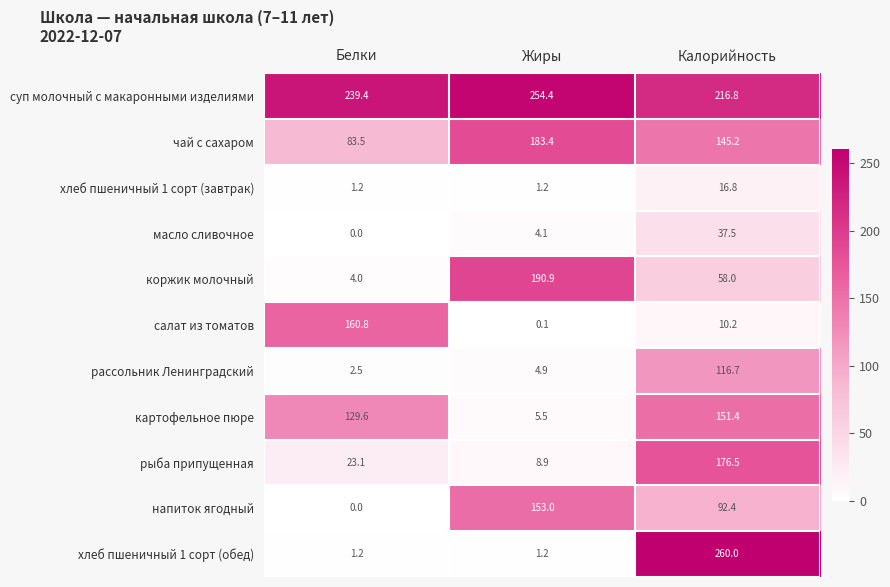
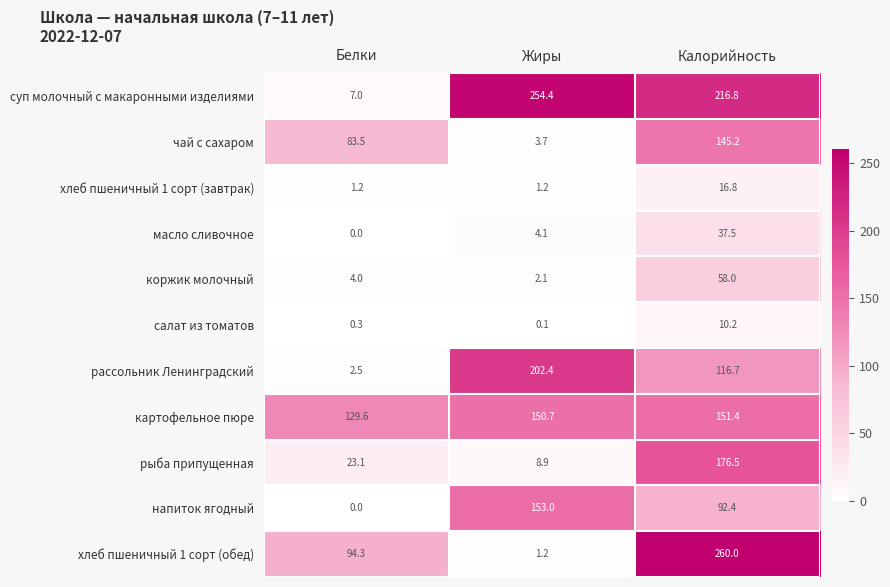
  {
    "суп молочный с макаронными изделиями": {
-     "Белки": 239.4,
+     "Белки": 7.0,
      "Жиры": 254.4,
      "Калорийность": 216.8
    },
    "чай с сахаром": {
      "Белки": 83.5,
-     "Жиры": 183.4,
+     "Жиры": 3.7,
      "Калорийность": 145.2
    },
    "хлеб пшеничный 1 сорт (завтрак)": {
      "Белки": 1.2,
      "Жиры": 1.2,
      "Калорийность": 16.8
    },
    "масло сливочное": {
      "Белки": 0.0,
      "Жиры": 4.1,
      "Калорийность": 37.5
    },
    "коржик молочный": {
      "Белки": 4.0,
-     "Жиры": 190.9,
+     "Жиры": 2.1,
      "Калорийность": 58.0
    },
    "салат из томатов": {
-     "Белки": 160.8,
+     "Белки": 0.3,
      "Жиры": 0.1,
      "Калорийность": 10.2
    },
    "рассольник Ленинградский": {
      "Белки": 2.5,
-     "Жиры": 4.9,
+     "Жиры": 202.4,
      "Калорийность": 116.7
    },
    "картофельное пюре": {
      "Белки": 129.6,
-     "Жиры": 5.5,
+     "Жиры": 150.7,
      "Калорийность": 151.4
    },
    "рыба припущенная": {
      "Белки": 23.1,
      "Жиры": 8.9,
      "Калорийность": 176.5
    },
    "напиток ягодный": {
      "Белки": 0.0,
      "Жиры": 153.0,
      "Калорийность": 92.4
    },
    "хлеб пшеничный 1 сорт (обед)": {
-     "Белки": 1.2,
+     "Белки": 94.3,
      "Жиры": 1.2,
      "Калорийность": 260.0
    }
  }
